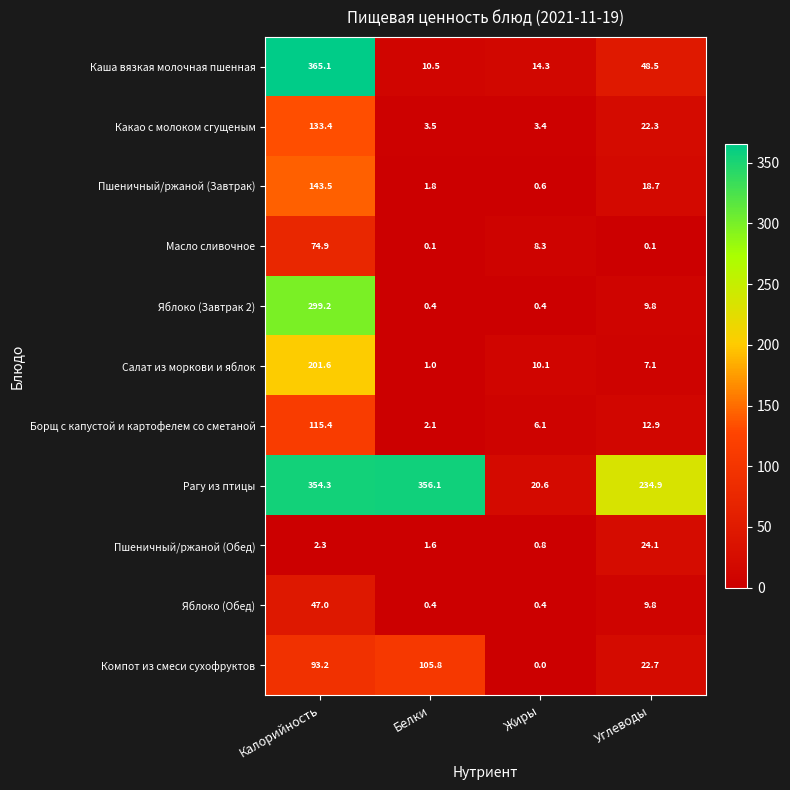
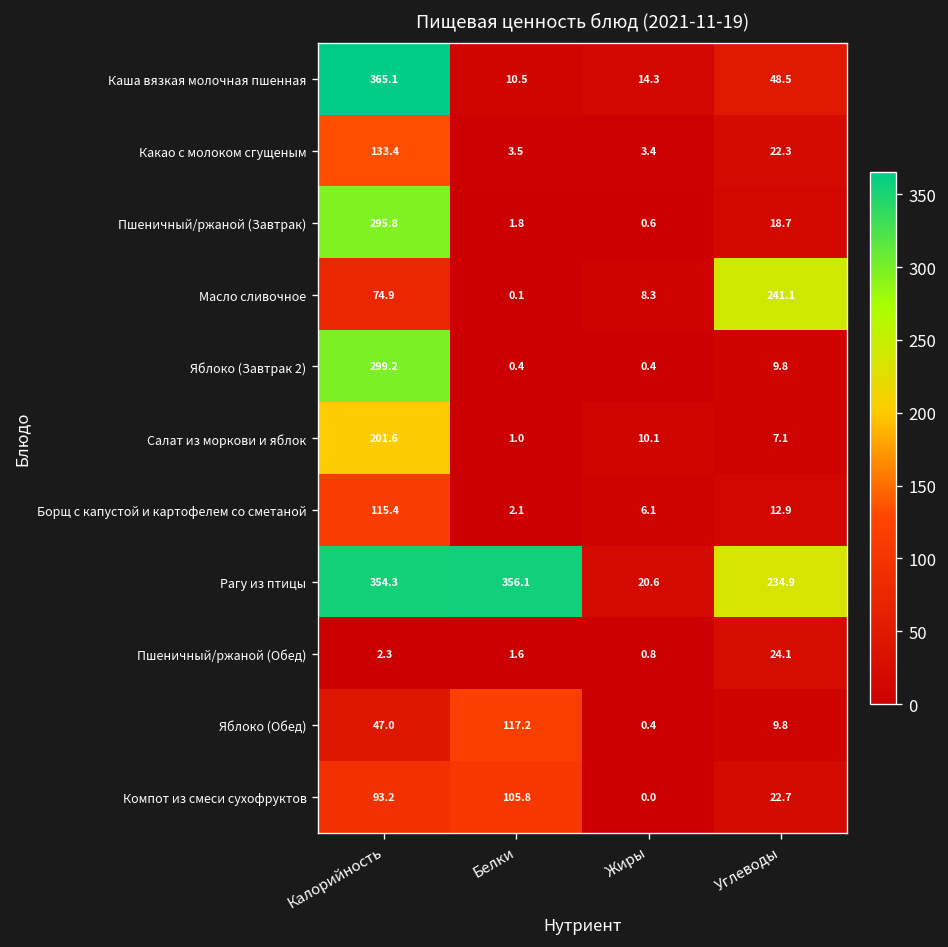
  {
    "Каша вязкая молочная пшенная": {
      "Калорийность": 365.1,
      "Белки": 10.5,
      "Жиры": 14.3,
      "Углеводы": 48.5
    },
    "Какао с молоком сгущеным": {
      "Калорийность": 133.4,
      "Белки": 3.5,
      "Жиры": 3.4,
      "Углеводы": 22.3
    },
    "Пшеничный/ржаной (Завтрак)": {
-     "Калорийность": 143.5,
+     "Калорийность": 295.8,
      "Белки": 1.8,
      "Жиры": 0.6,
      "Углеводы": 18.7
    },
    "Масло сливочное": {
      "Калорийность": 74.9,
      "Белки": 0.1,
      "Жиры": 8.3,
-     "Углеводы": 0.1
+     "Углеводы": 241.1
    },
    "Яблоко (Завтрак 2)": {
      "Калорийность": 299.2,
      "Белки": 0.4,
      "Жиры": 0.4,
      "Углеводы": 9.8
    },
    "Салат из моркови и яблок": {
      "Калорийность": 201.6,
      "Белки": 1.0,
      "Жиры": 10.1,
      "Углеводы": 7.1
    },
    "Борщ с капустой и картофелем со сметаной": {
      "Калорийность": 115.4,
      "Белки": 2.1,
      "Жиры": 6.1,
      "Углеводы": 12.9
    },
    "Рагу из птицы": {
      "Калорийность": 354.3,
      "Белки": 356.1,
      "Жиры": 20.6,
      "Углеводы": 234.9
    },
    "Пшеничный/ржаной (Обед)": {
      "Калорийность": 2.3,
      "Белки": 1.6,
      "Жиры": 0.8,
      "Углеводы": 24.1
    },
    "Яблоко (Обед)": {
      "Калорийность": 47.0,
-     "Белки": 0.4,
+     "Белки": 117.2,
      "Жиры": 0.4,
      "Углеводы": 9.8
    },
    "Компот из смеси сухофруктов": {
      "Калорийность": 93.2,
      "Белки": 105.8,
      "Жиры": 0.0,
      "Углеводы": 22.7
    }
  }
